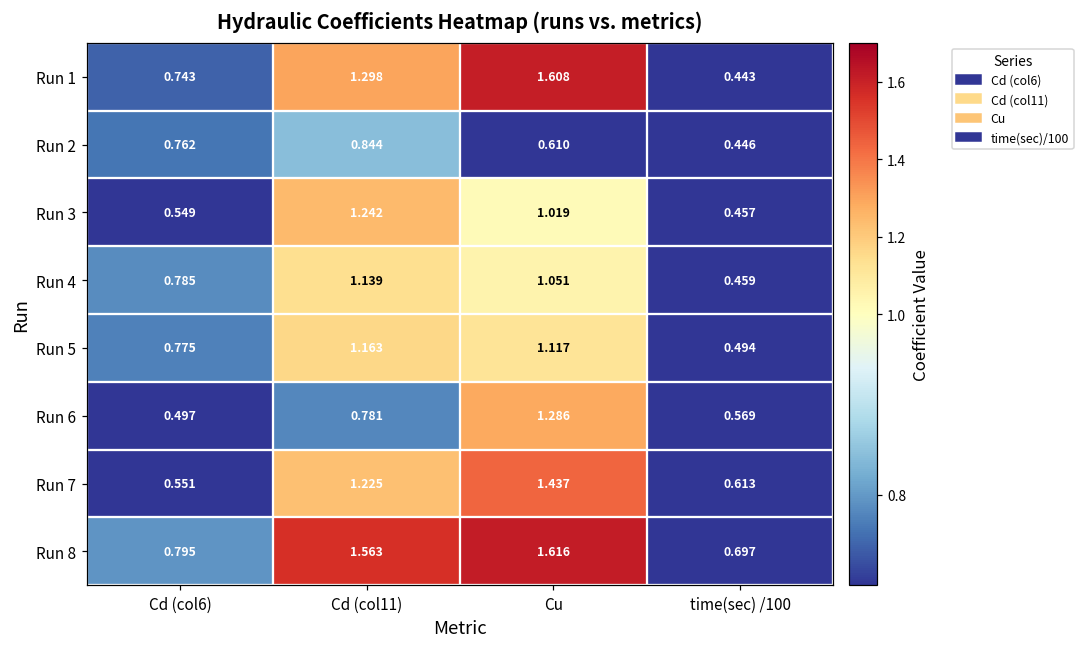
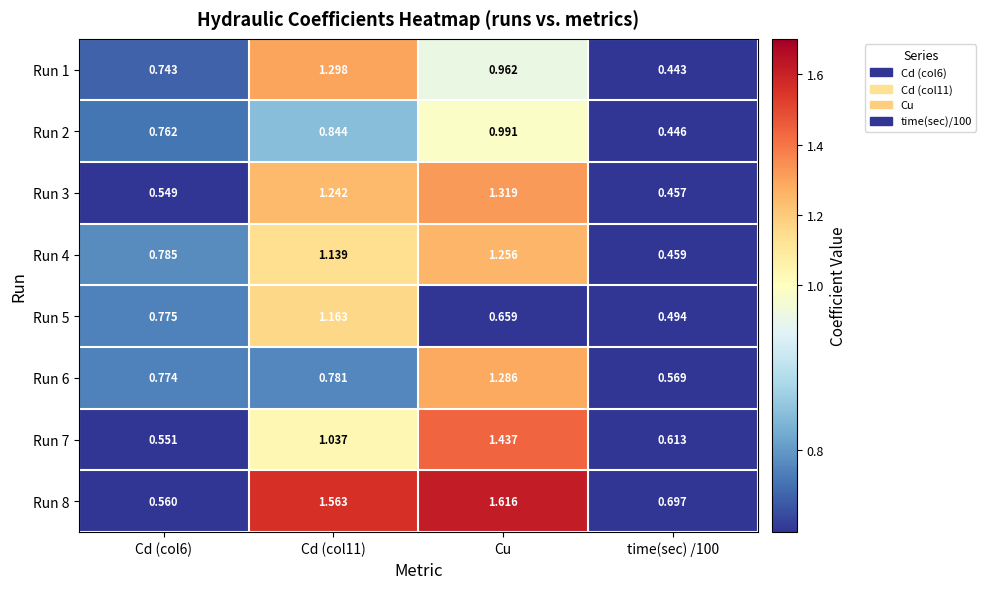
  {
    "Run 1": {
      "Cd (col6)": 0.743,
      "Cd (col11)": 1.298,
-     "Cu": 1.608,
+     "Cu": 0.962,
      "time(sec) /100": 0.443
    },
    "Run 2": {
      "Cd (col6)": 0.762,
      "Cd (col11)": 0.844,
-     "Cu": 0.610,
+     "Cu": 0.991,
      "time(sec) /100": 0.446
    },
    "Run 3": {
      "Cd (col6)": 0.549,
      "Cd (col11)": 1.242,
-     "Cu": 1.019,
+     "Cu": 1.319,
      "time(sec) /100": 0.457
    },
    "Run 4": {
      "Cd (col6)": 0.785,
      "Cd (col11)": 1.139,
-     "Cu": 1.051,
+     "Cu": 1.256,
      "time(sec) /100": 0.459
    },
    "Run 5": {
      "Cd (col6)": 0.775,
      "Cd (col11)": 1.163,
-     "Cu": 1.117,
+     "Cu": 0.659,
      "time(sec) /100": 0.494
    },
    "Run 6": {
-     "Cd (col6)": 0.497,
+     "Cd (col6)": 0.774,
      "Cd (col11)": 0.781,
      "Cu": 1.286,
      "time(sec) /100": 0.569
    },
    "Run 7": {
      "Cd (col6)": 0.551,
-     "Cd (col11)": 1.225,
+     "Cd (col11)": 1.037,
      "Cu": 1.437,
      "time(sec) /100": 0.613
    },
    "Run 8": {
-     "Cd (col6)": 0.795,
+     "Cd (col6)": 0.560,
      "Cd (col11)": 1.563,
      "Cu": 1.616,
      "time(sec) /100": 0.697
    }
  }
